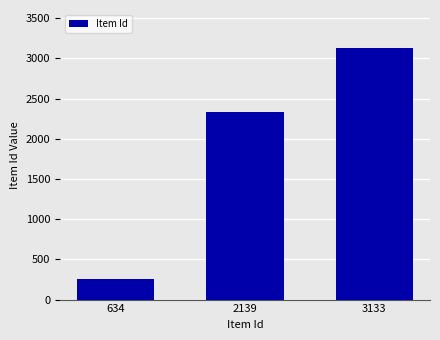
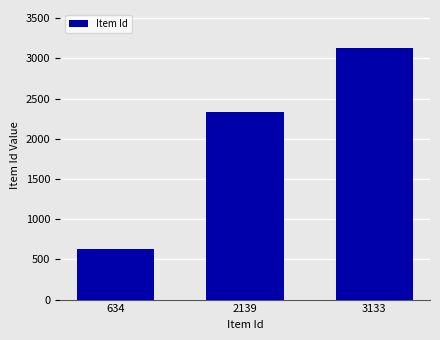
  {
-   "634": 300,
+   "634": 600,
    "2139": 2300,
    "3133": 3100
  }
